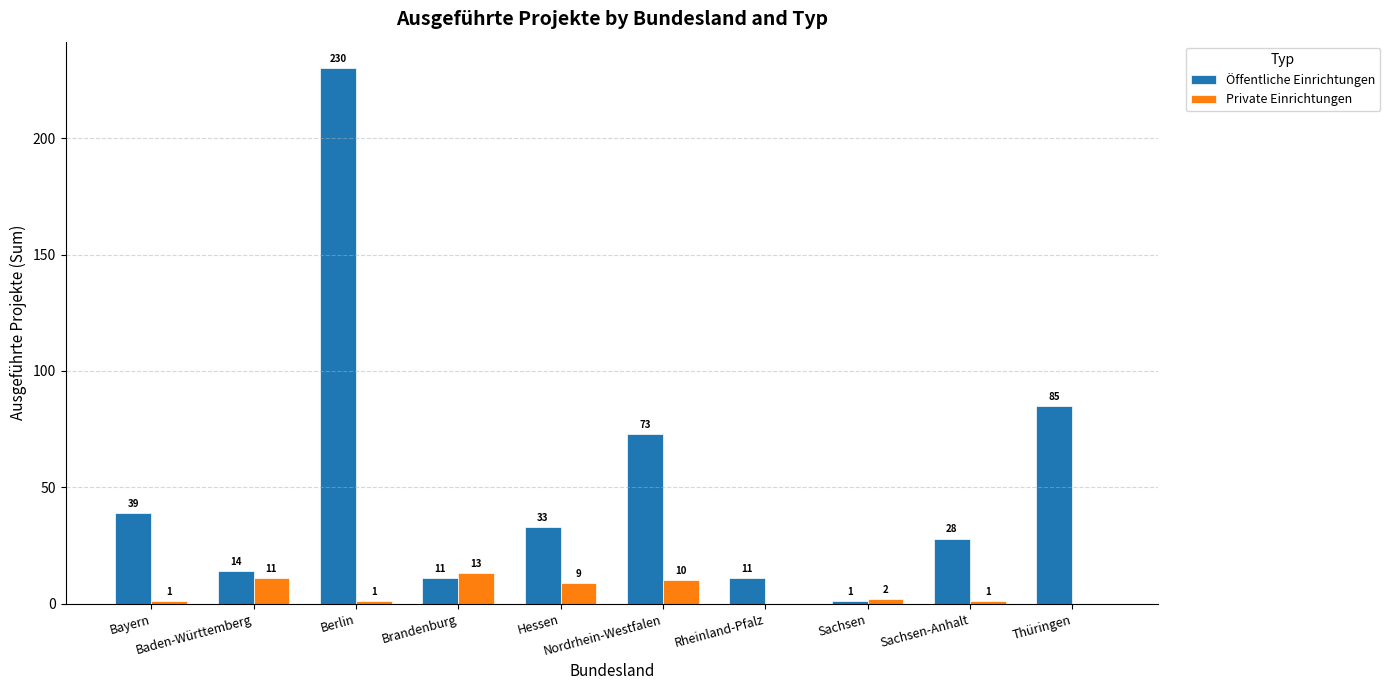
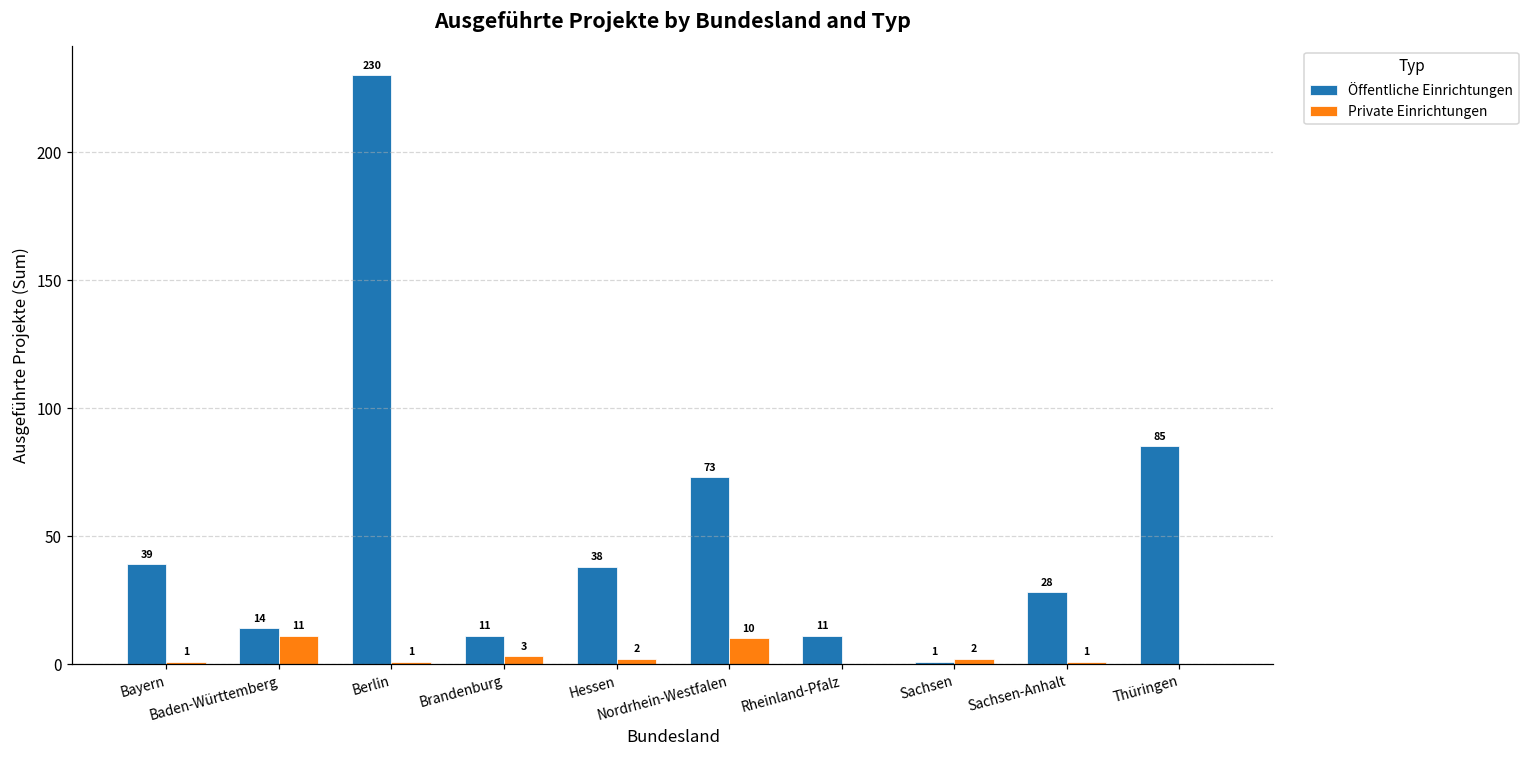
  {
    "Öffentliche Einrichtungen": {
      "Bayern": 39,
      "Baden-Württemberg": 14,
      "Berlin": 230,
      "Brandenburg": 11,
-     "Hessen": 33,
+     "Hessen": 38,
      "Nordrhein-Westfalen": 73,
      "Rheinland-Pfalz": 11,
      "Sachsen": 1,
      "Sachsen-Anhalt": 28,
      "Thüringen": 85
    },
    "Private Einrichtungen": {
      "Bayern": 1,
      "Baden-Württemberg": 11,
      "Berlin": 1,
-     "Brandenburg": 13,
-     "Hessen": 9,
+     "Brandenburg": 3,
+     "Hessen": 2,
      "Nordrhein-Westfalen": 10,
      "Sachsen": 2,
      "Sachsen-Anhalt": 1
    }
  }
